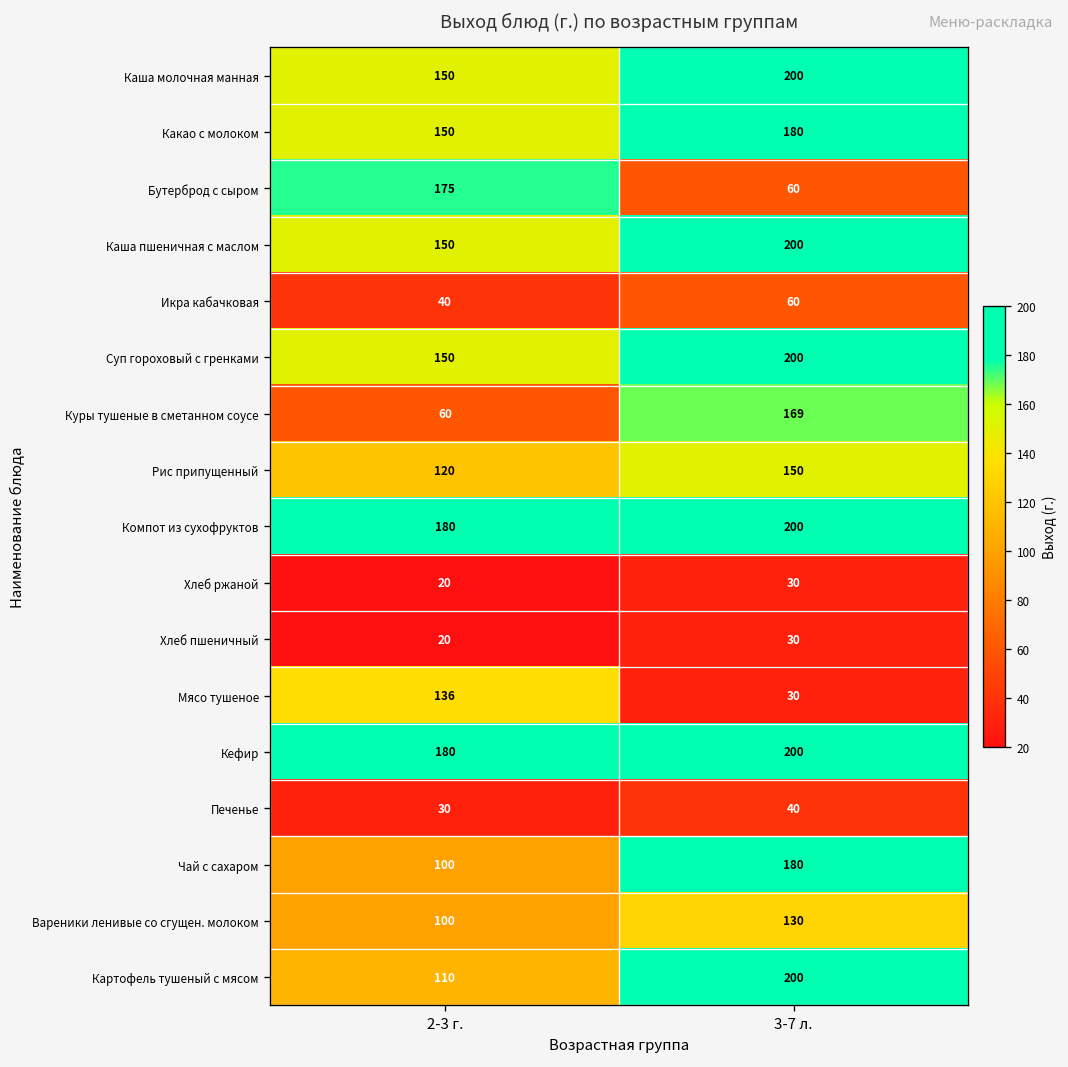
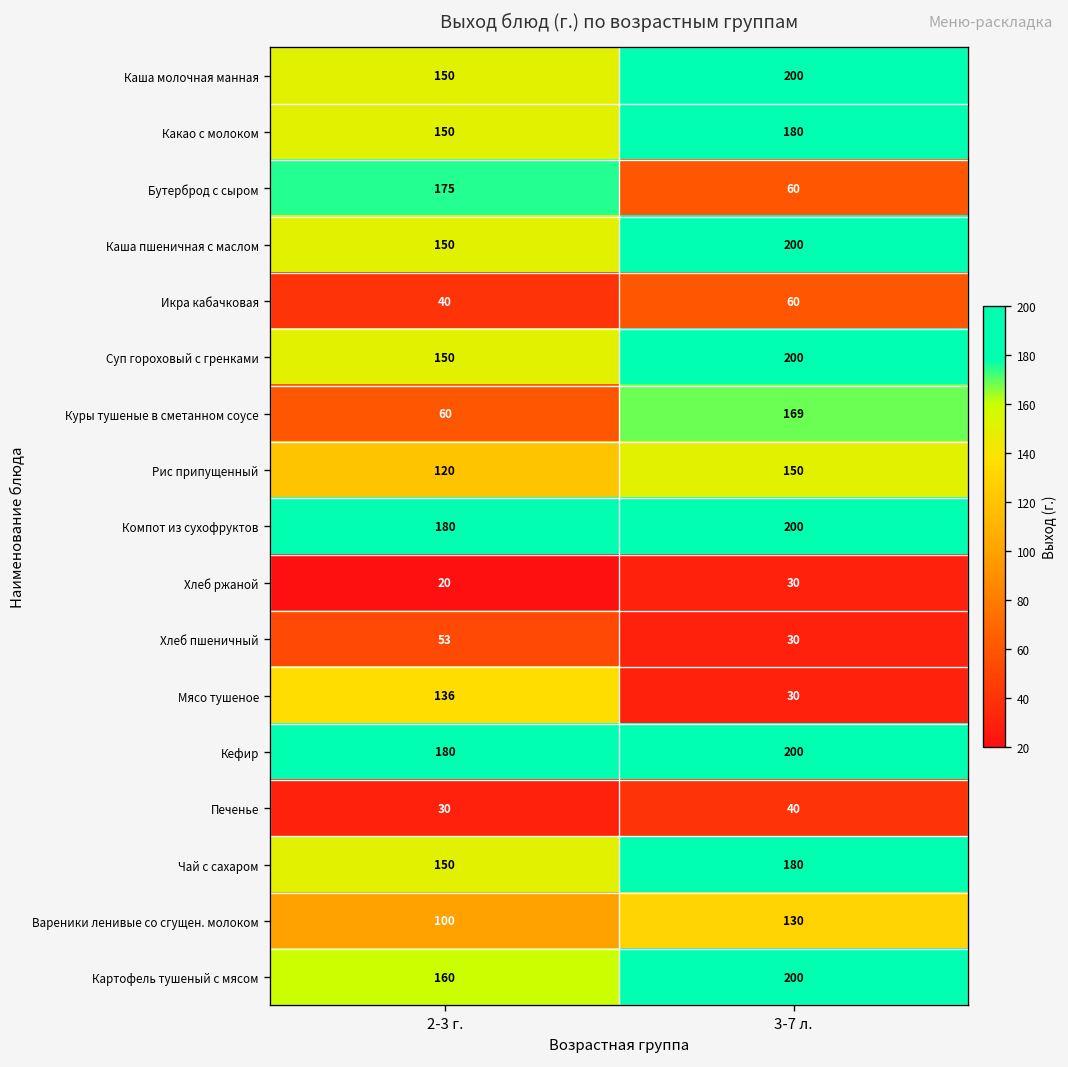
  {
    "Каша молочная манная": {
      "2-3 г.": 150,
      "3-7 л.": 200
    },
    "Какао с молоком": {
      "2-3 г.": 150,
      "3-7 л.": 180
    },
    "Бутерброд с сыром": {
      "2-3 г.": 175,
      "3-7 л.": 60
    },
    "Каша пшеничная с маслом": {
      "2-3 г.": 150,
      "3-7 л.": 200
    },
    "Икра кабачковая": {
      "2-3 г.": 40,
      "3-7 л.": 60
    },
    "Суп гороховый с гренками": {
      "2-3 г.": 150,
      "3-7 л.": 200
    },
    "Куры тушеные в сметанном соусе": {
      "2-3 г.": 60,
      "3-7 л.": 169
    },
    "Рис припущенный": {
      "2-3 г.": 120,
      "3-7 л.": 150
    },
    "Компот из сухофруктов": {
      "2-3 г.": 180,
      "3-7 л.": 200
    },
    "Хлеб ржаной": {
      "2-3 г.": 20,
      "3-7 л.": 30
    },
    "Хлеб пшеничный": {
-     "2-3 г.": 20,
+     "2-3 г.": 53,
      "3-7 л.": 30
    },
    "Мясо тушеное": {
      "2-3 г.": 136,
      "3-7 л.": 30
    },
    "Кефир": {
      "2-3 г.": 180,
      "3-7 л.": 200
    },
    "Печенье": {
      "2-3 г.": 30,
      "3-7 л.": 40
    },
    "Чай с сахаром": {
-     "2-3 г.": 100,
+     "2-3 г.": 150,
      "3-7 л.": 180
    },
    "Вареники ленивые со сгущен. молоком": {
      "2-3 г.": 100,
      "3-7 л.": 130
    },
    "Картофель тушеный с мясом": {
-     "2-3 г.": 110,
+     "2-3 г.": 160,
      "3-7 л.": 200
    }
  }
